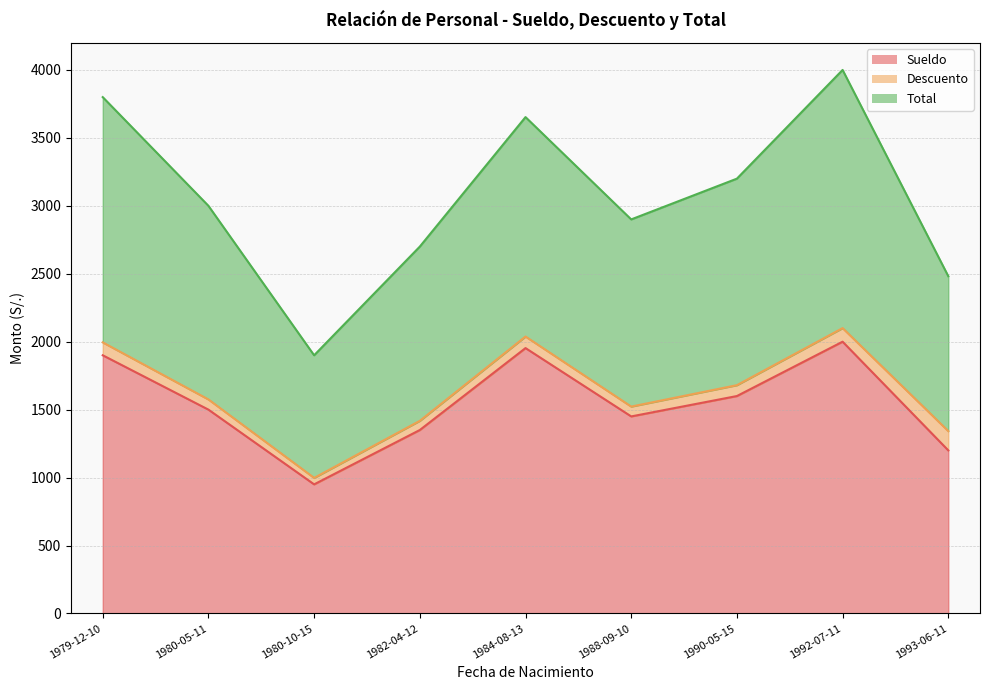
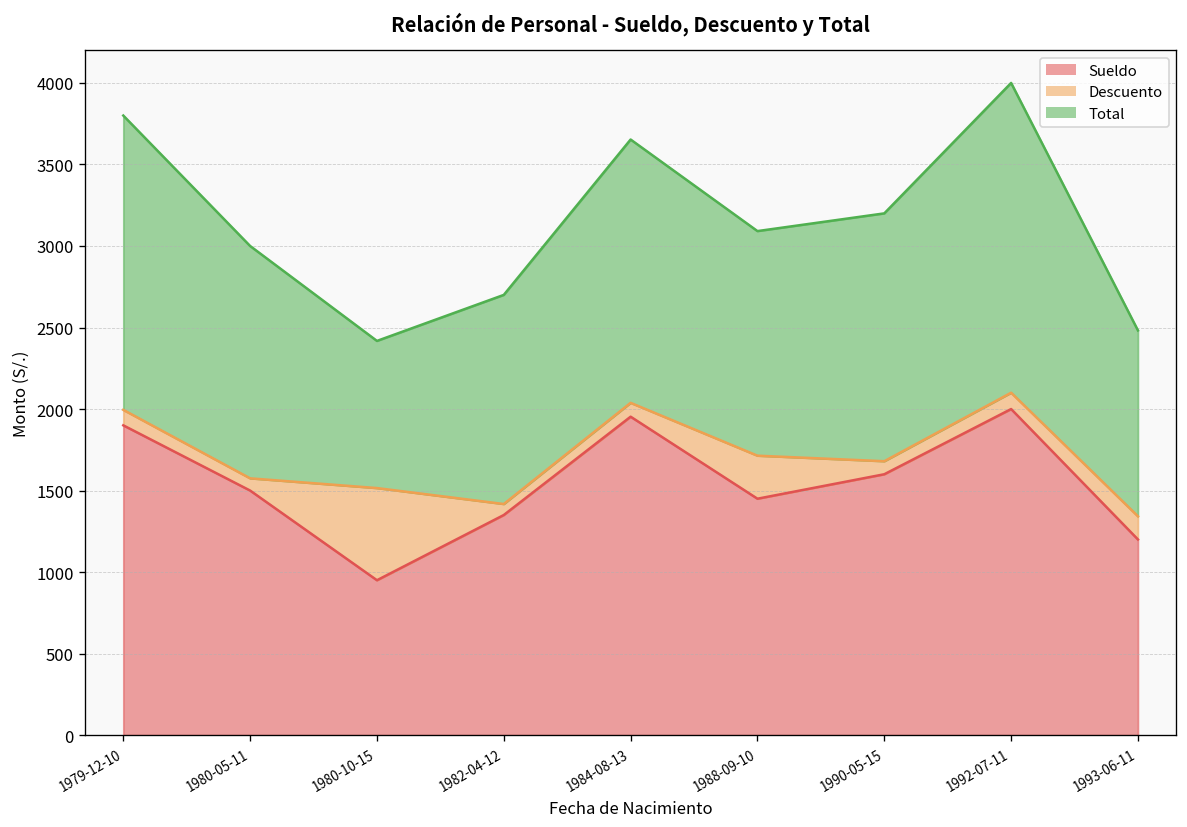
  {
    "Sueldo": {
      "1979-12-10": 1900,
      "1980-05-11": 1500,
      "1980-10-15": 950,
      "1982-04-12": 1350,
      "1984-08-13": 1950,
      "1988-09-10": 1450,
      "1990-05-15": 1600,
      "1992-07-11": 2000,
      "1993-06-11": 1200
    },
    "Descuento": {
      "1979-12-10": 100,
      "1980-05-11": 80,
-     "1980-10-15": 50,
+     "1980-10-15": 570,
      "1982-04-12": 70,
      "1984-08-13": 90,
-     "1988-09-10": 70,
+     "1988-09-10": 260,
      "1990-05-15": 80,
      "1992-07-11": 100,
      "1993-06-11": 140
    },
    "Total": {
      "1979-12-10": 1810,
      "1980-05-11": 1430,
      "1980-10-15": 900,
      "1982-04-12": 1280,
      "1984-08-13": 1620,
      "1988-09-10": 1380,
      "1990-05-15": 1520,
      "1992-07-11": 1900,
      "1993-06-11": 1140
    }
  }
